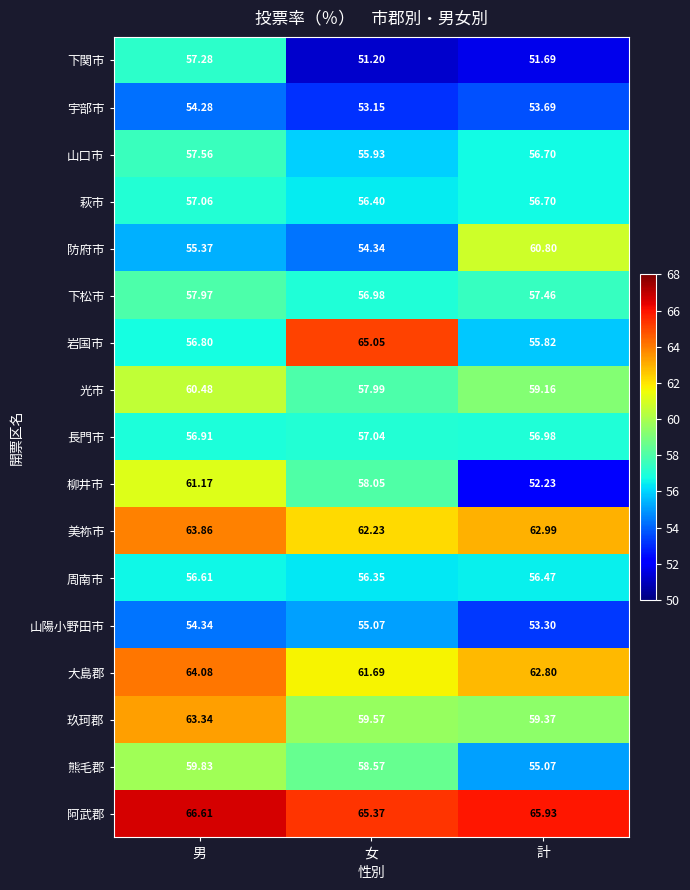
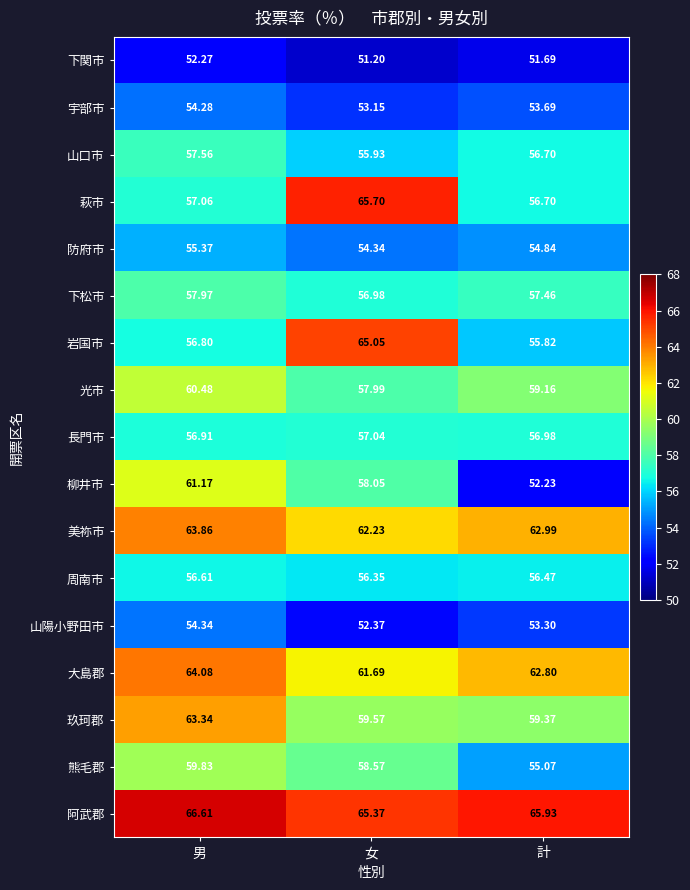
  {
    "下関市": {
-     "男": 57.28,
+     "男": 52.27,
      "女": 51.20,
      "計": 51.69
    },
    "宇部市": {
      "男": 54.28,
      "女": 53.15,
      "計": 53.69
    },
    "山口市": {
      "男": 57.56,
      "女": 55.93,
      "計": 56.70
    },
    "萩市": {
      "男": 57.06,
-     "女": 56.40,
+     "女": 65.70,
      "計": 56.70
    },
    "防府市": {
      "男": 55.37,
      "女": 54.34,
-     "計": 60.80
+     "計": 54.84
    },
    "下松市": {
      "男": 57.97,
      "女": 56.98,
      "計": 57.46
    },
    "岩国市": {
      "男": 56.80,
      "女": 65.05,
      "計": 55.82
    },
    "光市": {
      "男": 60.48,
      "女": 57.99,
      "計": 59.16
    },
    "長門市": {
      "男": 56.91,
      "女": 57.04,
      "計": 56.98
    },
    "柳井市": {
      "男": 61.17,
      "女": 58.05,
      "計": 52.23
    },
    "美祢市": {
      "男": 63.86,
      "女": 62.23,
      "計": 62.99
    },
    "周南市": {
      "男": 56.61,
      "女": 56.35,
      "計": 56.47
    },
    "山陽小野田市": {
      "男": 54.34,
-     "女": 55.07,
+     "女": 52.37,
      "計": 53.30
    },
    "大島郡": {
      "男": 64.08,
      "女": 61.69,
      "計": 62.80
    },
    "玖珂郡": {
      "男": 63.34,
      "女": 59.57,
      "計": 59.37
    },
    "熊毛郡": {
      "男": 59.83,
      "女": 58.57,
      "計": 55.07
    },
    "阿武郡": {
      "男": 66.61,
      "女": 65.37,
      "計": 65.93
    }
  }
